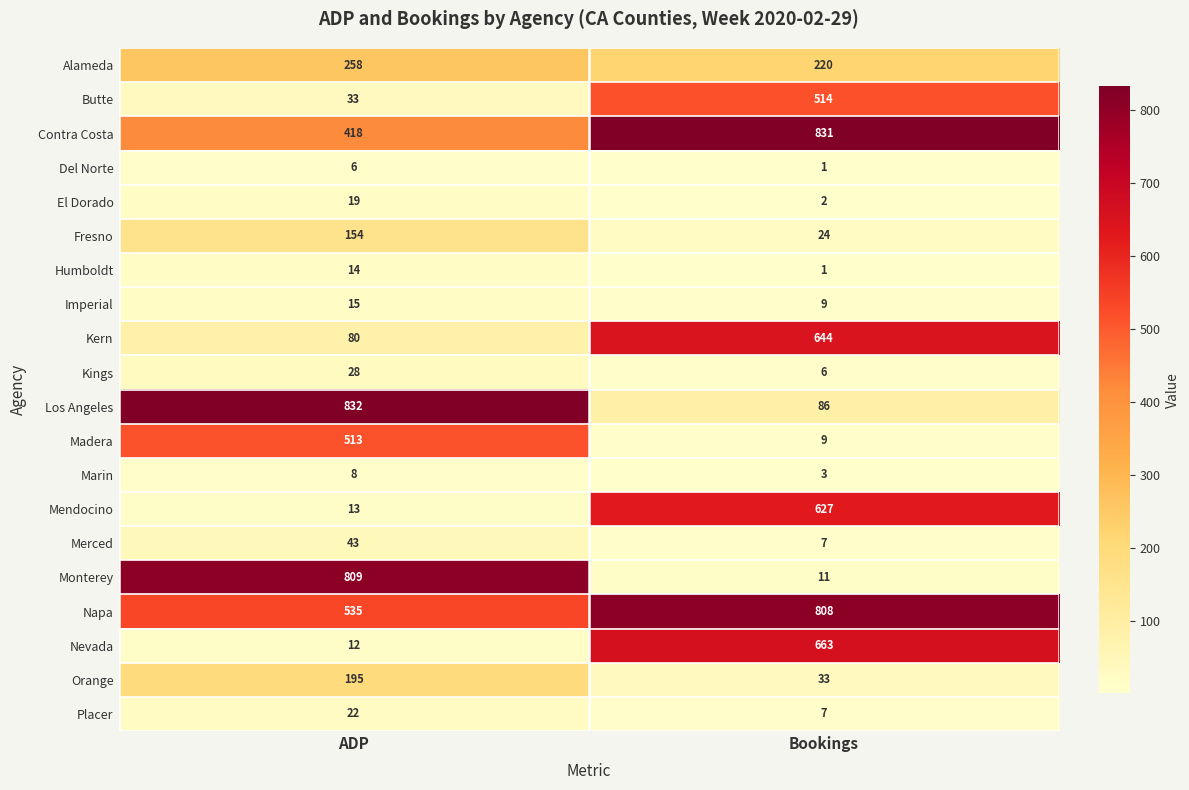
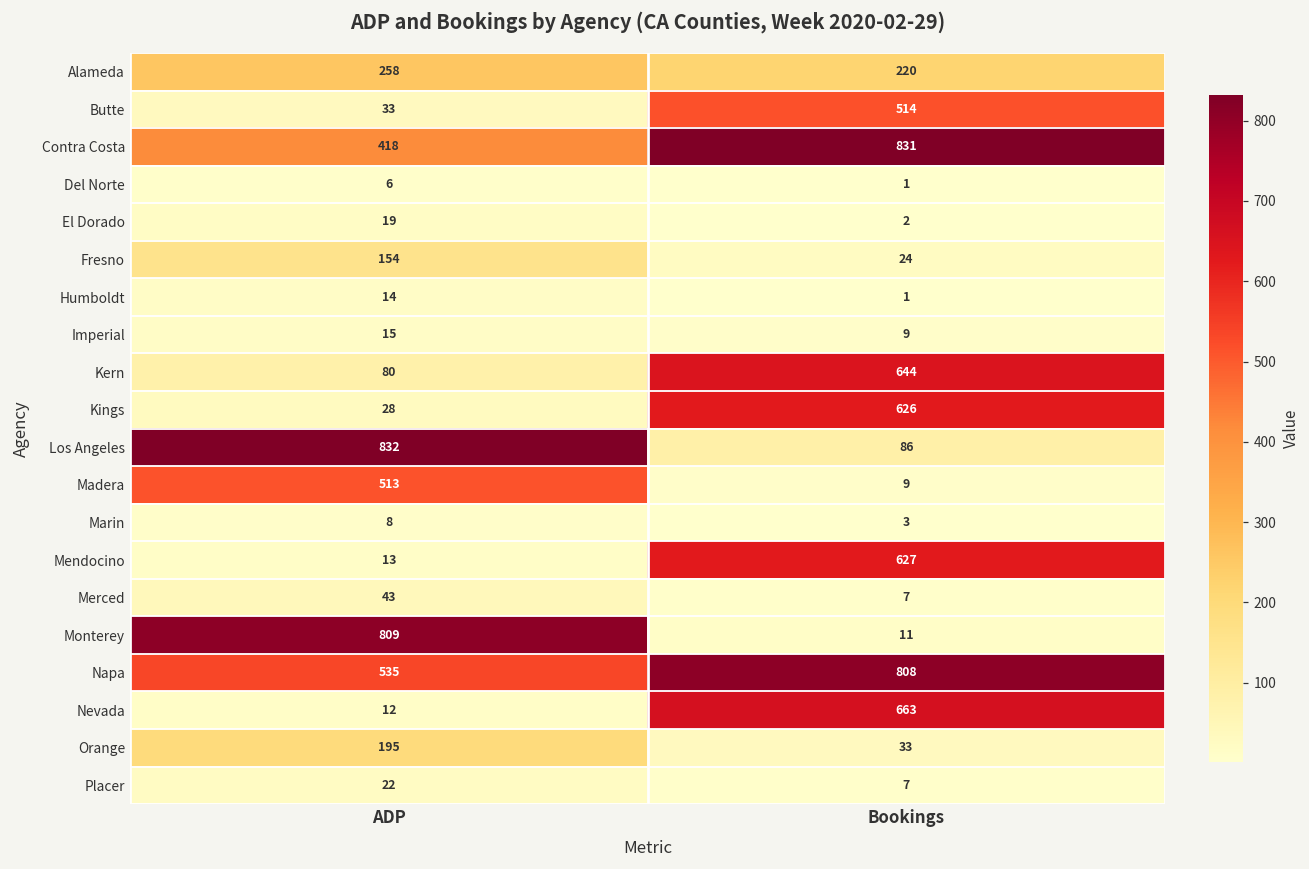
  {
    "Alameda": {
      "ADP": 258,
      "Bookings": 220
    },
    "Butte": {
      "ADP": 33,
      "Bookings": 514
    },
    "Contra Costa": {
      "ADP": 418,
      "Bookings": 831
    },
    "Del Norte": {
      "ADP": 6,
      "Bookings": 1
    },
    "El Dorado": {
      "ADP": 19,
      "Bookings": 2
    },
    "Fresno": {
      "ADP": 154,
      "Bookings": 24
    },
    "Humboldt": {
      "ADP": 14,
      "Bookings": 1
    },
    "Imperial": {
      "ADP": 15,
      "Bookings": 9
    },
    "Kern": {
      "ADP": 80,
      "Bookings": 644
    },
    "Kings": {
      "ADP": 28,
-     "Bookings": 6
+     "Bookings": 626
    },
    "Los Angeles": {
      "ADP": 832,
      "Bookings": 86
    },
    "Madera": {
      "ADP": 513,
      "Bookings": 9
    },
    "Marin": {
      "ADP": 8,
      "Bookings": 3
    },
    "Mendocino": {
      "ADP": 13,
      "Bookings": 627
    },
    "Merced": {
      "ADP": 43,
      "Bookings": 7
    },
    "Monterey": {
      "ADP": 809,
      "Bookings": 11
    },
    "Napa": {
      "ADP": 535,
      "Bookings": 808
    },
    "Nevada": {
      "ADP": 12,
      "Bookings": 663
    },
    "Orange": {
      "ADP": 195,
      "Bookings": 33
    },
    "Placer": {
      "ADP": 22,
      "Bookings": 7
    }
  }
